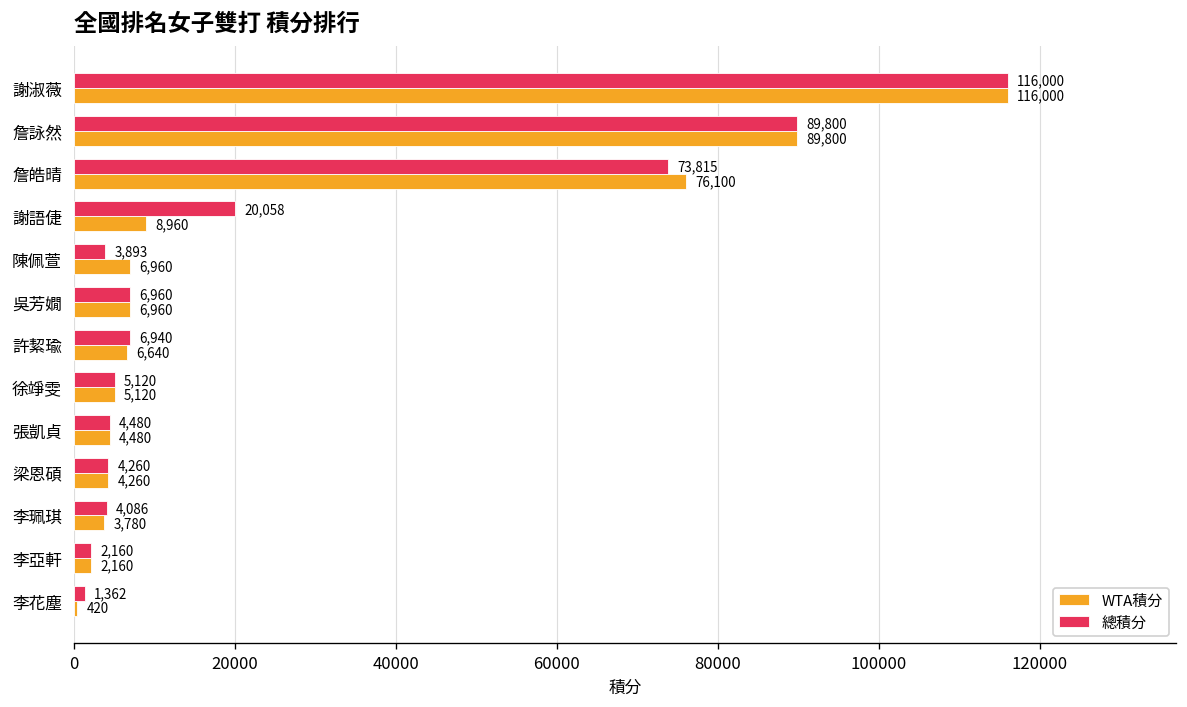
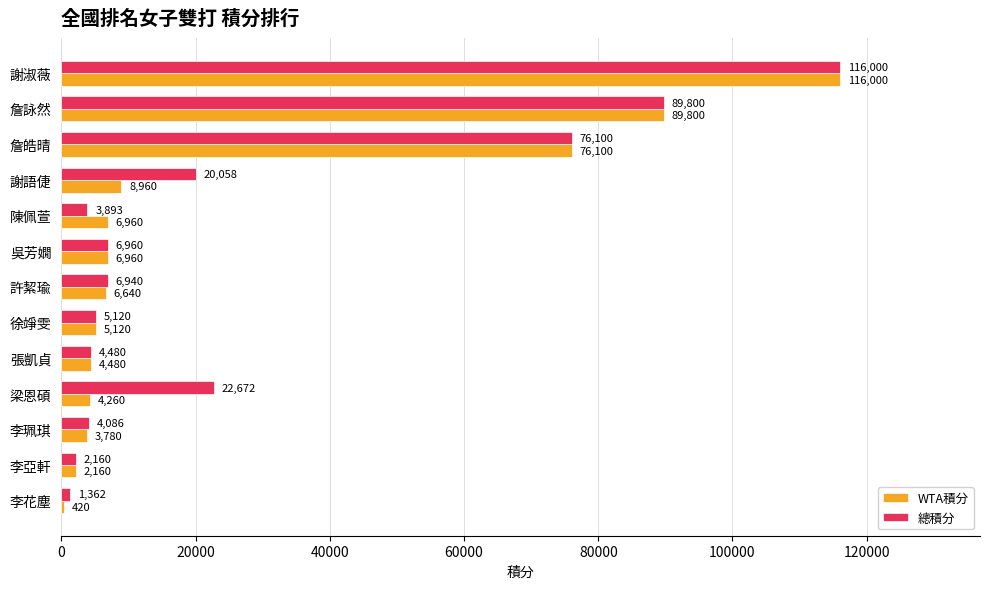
  {
    "WTA積分": {
      "謝淑薇": "116,000",
      "詹詠然": "89,800",
      "詹皓晴": "76,100",
      "謝語倢": "8,960",
      "陳佩萱": "6,960",
      "吳芳嫺": "6,960",
      "許絜瑜": "6,640",
      "徐竫雯": "5,120",
      "張凱貞": "4,480",
      "梁恩碩": "4,260",
      "李珮琪": "3,780",
      "李亞軒": "2,160",
      "李花塵": "420"
    },
    "總積分": {
      "謝淑薇": "116,000",
      "詹詠然": "89,800",
-     "詹皓晴": "73,815",
+     "詹皓晴": "76,100",
      "謝語倢": "20,058",
      "陳佩萱": "3,893",
      "吳芳嫺": "6,960",
      "許絜瑜": "6,940",
      "徐竫雯": "5,120",
      "張凱貞": "4,480",
-     "梁恩碩": "4,260",
+     "梁恩碩": "22,672",
      "李珮琪": "4,086",
      "李亞軒": "2,160",
      "李花塵": "1,362"
    }
  }
